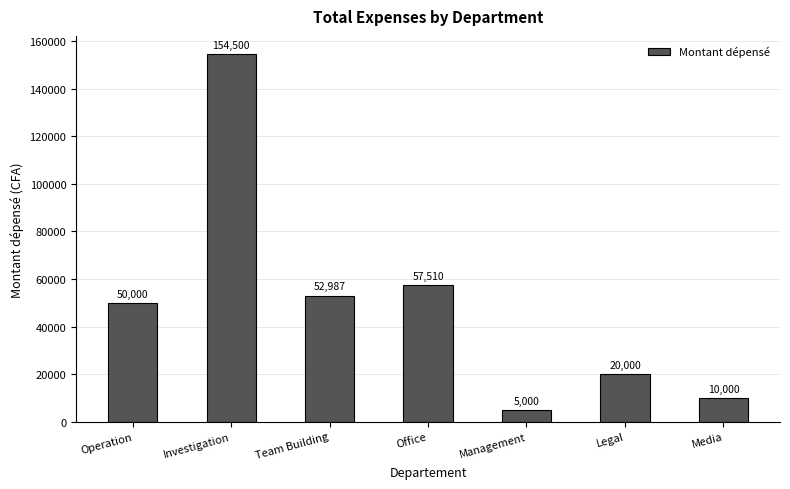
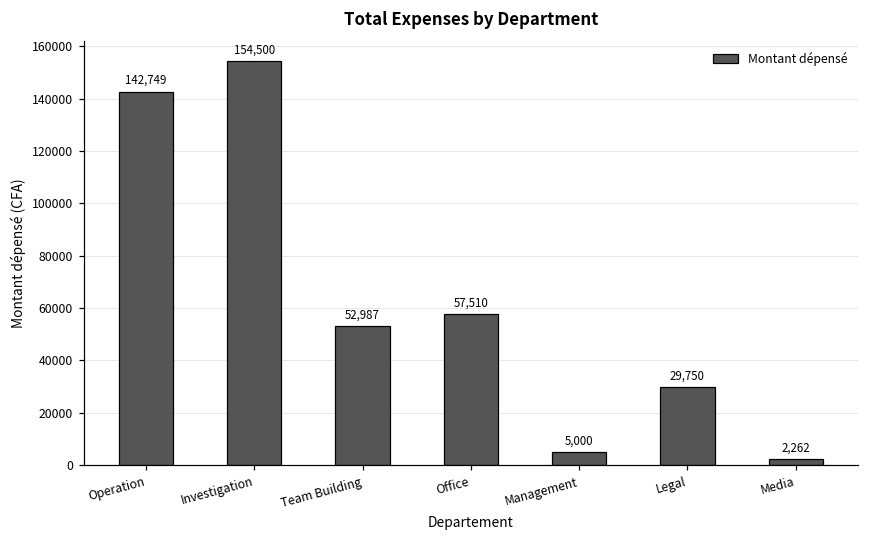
  {
-   "Operation": "50,000",
+   "Operation": "142,749",
    "Investigation": "154,500",
    "Team Building": "52,987",
    "Office": "57,510",
    "Management": "5,000",
-   "Legal": "20,000",
-   "Media": "10,000"
+   "Legal": "29,750",
+   "Media": "2,262"
  }
